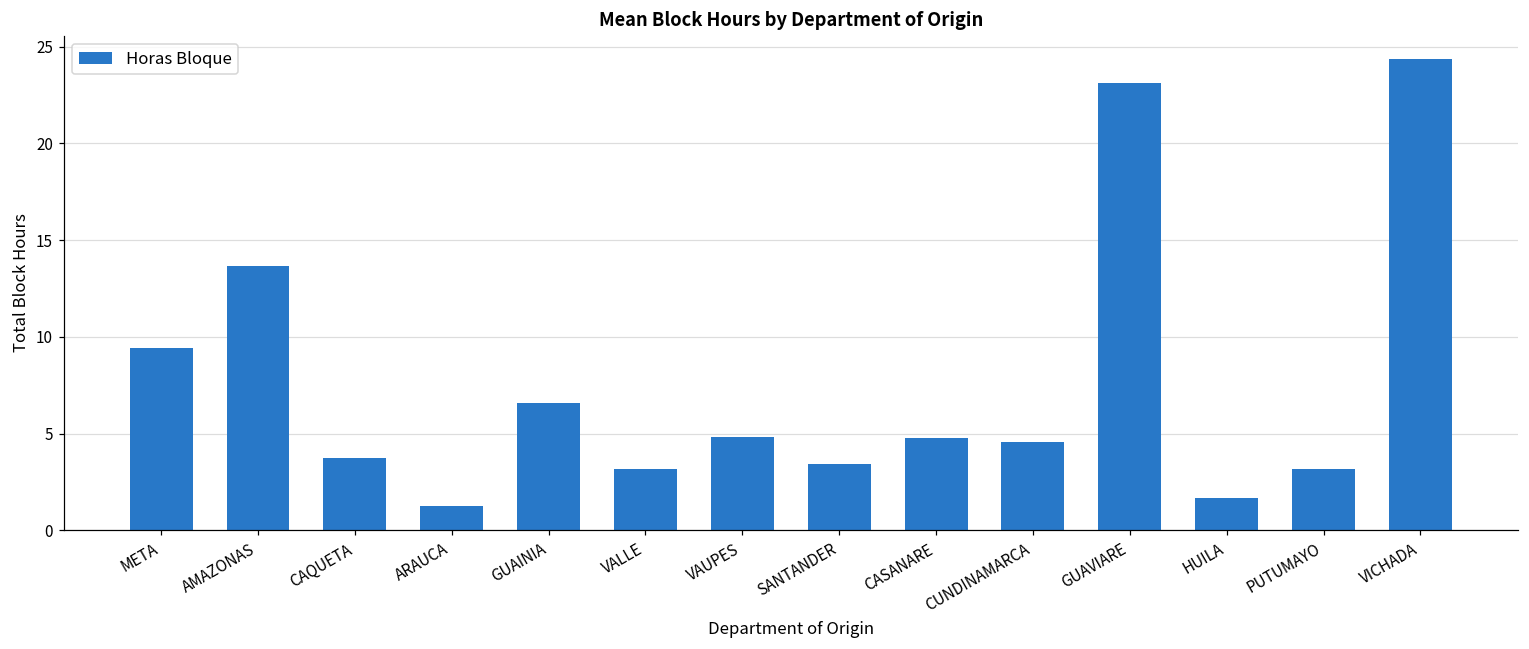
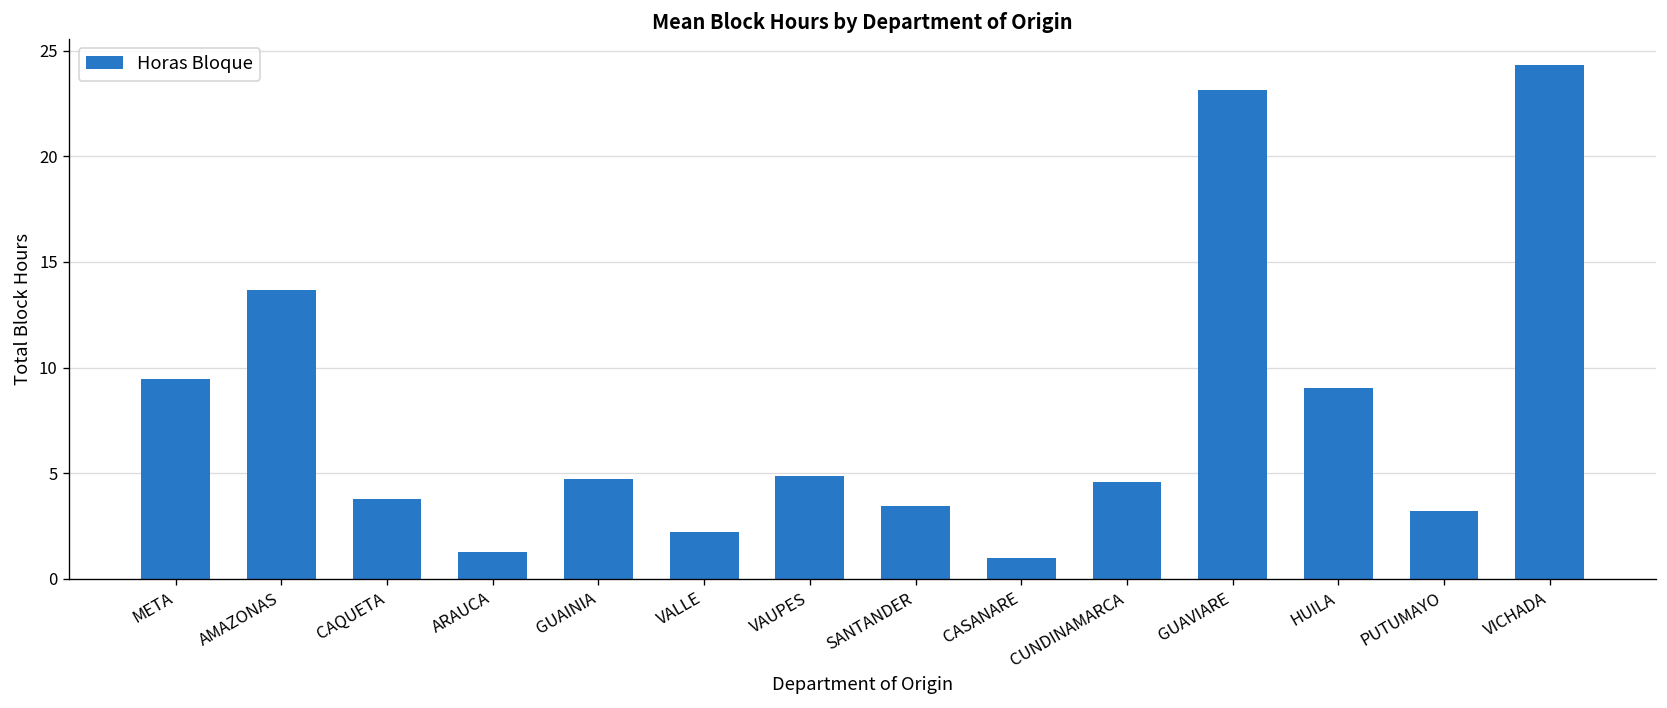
  {
    "META": 9.5,
    "AMAZONAS": 13.7,
    "CAQUETA": 3.8,
    "ARAUCA": 1.3,
-   "GUAINIA": 6.6,
-   "VALLE": 3.2,
+   "GUAINIA": 4.7,
+   "VALLE": 2.2,
    "VAUPES": 4.8,
    "SANTANDER": 3.4,
-   "CASANARE": 4.8,
+   "CASANARE": 1.0,
    "CUNDINAMARCA": 4.6,
    "GUAVIARE": 23.1,
-   "HUILA": 1.7,
+   "HUILA": 9.0,
    "PUTUMAYO": 3.2,
    "VICHADA": 24.4
  }
